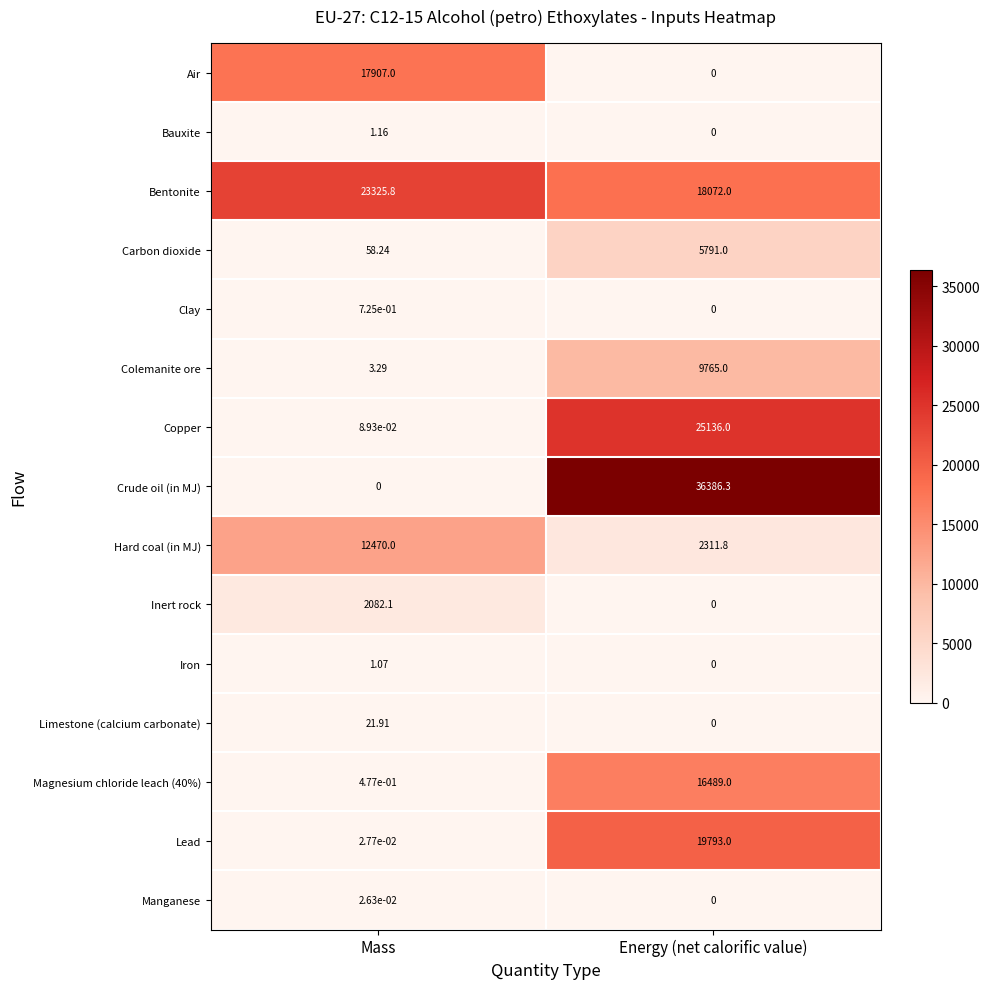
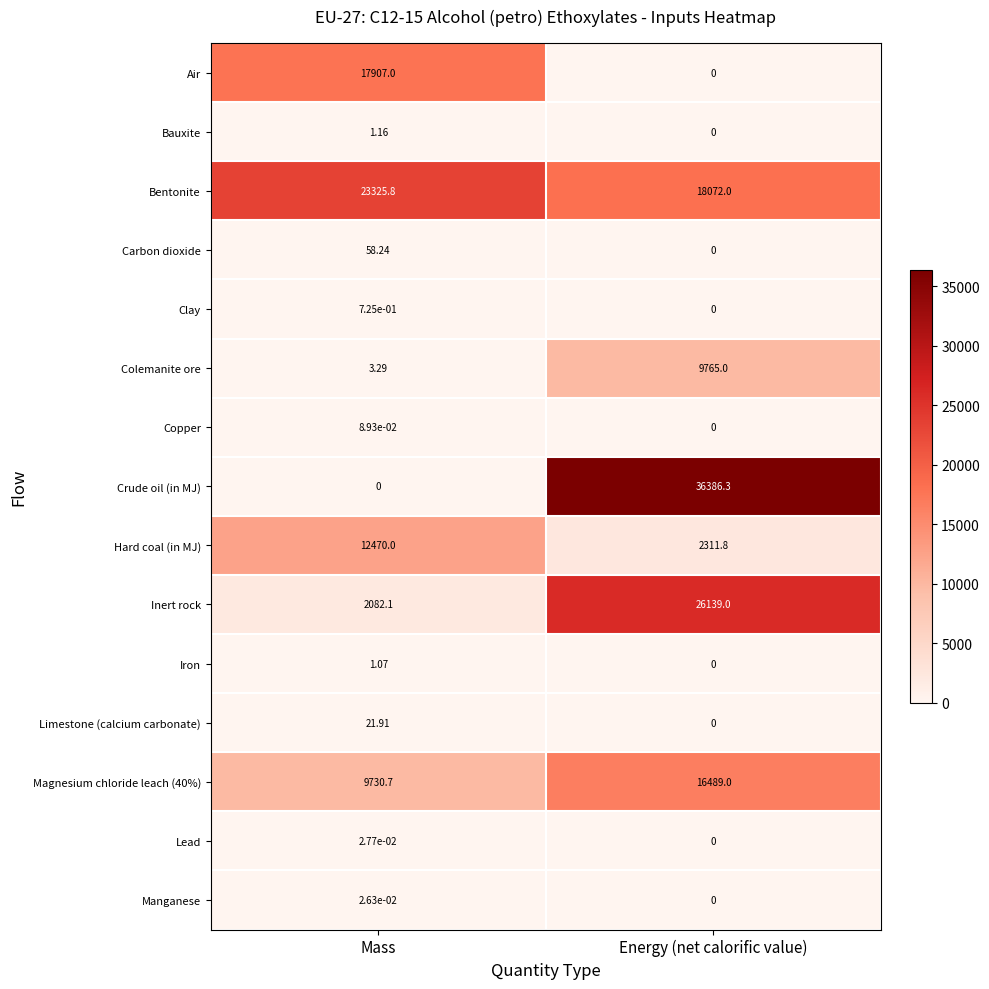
  {
    "Air": {
      "Mass": "17907.0",
      "Energy (net calorific value)": "0"
    },
    "Bauxite": {
      "Mass": "1.16",
      "Energy (net calorific value)": "0"
    },
    "Bentonite": {
      "Mass": "23325.8",
      "Energy (net calorific value)": "18072.0"
    },
    "Carbon dioxide": {
      "Mass": "58.24",
-     "Energy (net calorific value)": "5791.0"
+     "Energy (net calorific value)": "0"
    },
    "Clay": {
      "Mass": "7.25e-01",
      "Energy (net calorific value)": "0"
    },
    "Colemanite ore": {
      "Mass": "3.29",
      "Energy (net calorific value)": "9765.0"
    },
    "Copper": {
      "Mass": "8.93e-02",
-     "Energy (net calorific value)": "25136.0"
+     "Energy (net calorific value)": "0"
    },
    "Crude oil (in MJ)": {
      "Mass": "0",
      "Energy (net calorific value)": "36386.3"
    },
    "Hard coal (in MJ)": {
      "Mass": "12470.0",
      "Energy (net calorific value)": "2311.8"
    },
    "Inert rock": {
      "Mass": "2082.1",
-     "Energy (net calorific value)": "0"
+     "Energy (net calorific value)": "26139.0"
    },
    "Iron": {
      "Mass": "1.07",
      "Energy (net calorific value)": "0"
    },
    "Limestone (calcium carbonate)": {
      "Mass": "21.91",
      "Energy (net calorific value)": "0"
    },
    "Magnesium chloride leach (40%)": {
-     "Mass": "4.77e-01",
+     "Mass": "9730.7",
      "Energy (net calorific value)": "16489.0"
    },
    "Lead": {
      "Mass": "2.77e-02",
-     "Energy (net calorific value)": "19793.0"
+     "Energy (net calorific value)": "0"
    },
    "Manganese": {
      "Mass": "2.63e-02",
      "Energy (net calorific value)": "0"
    }
  }
